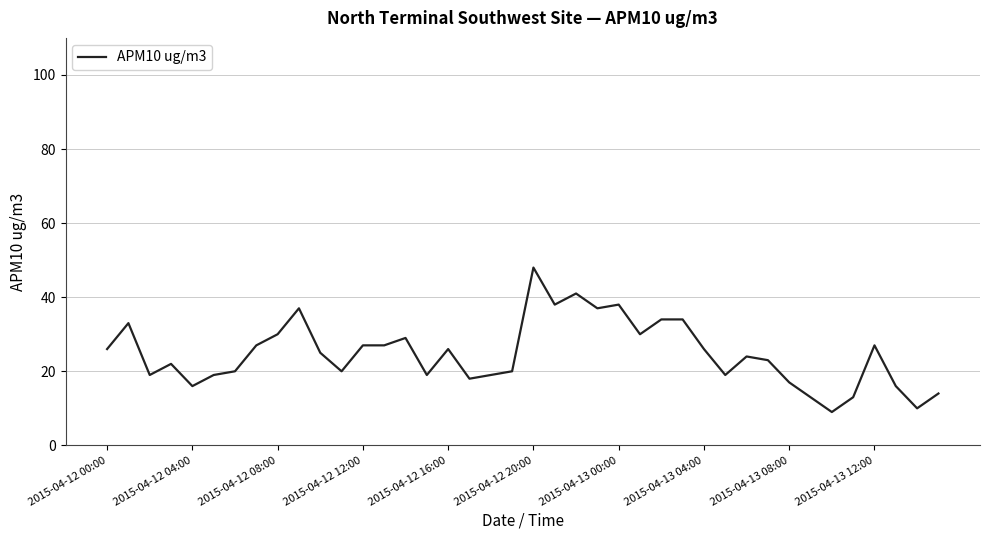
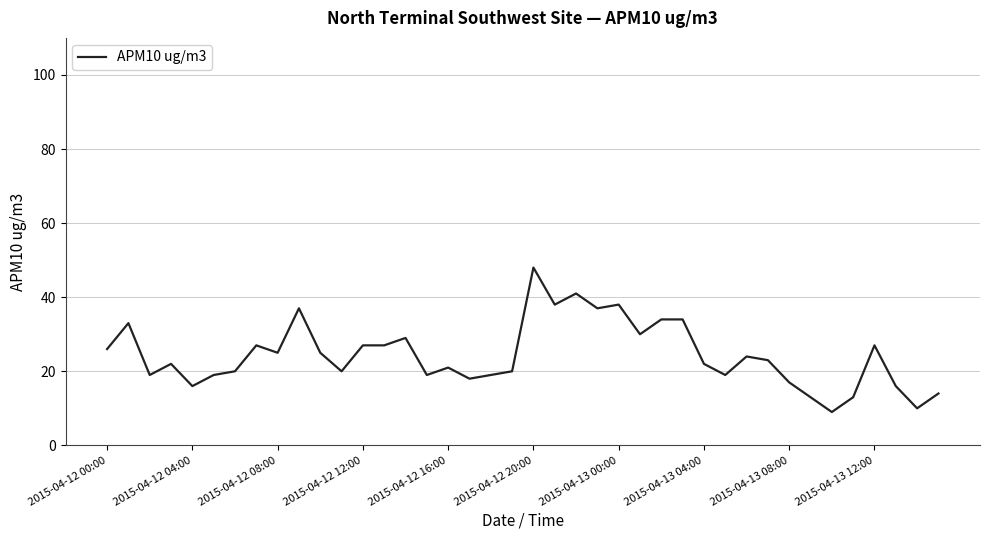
  {
    "2015-04-12 00:00": 26,
    "2015-04-12 04:00": 16,
-   "2015-04-12 08:00": 30,
+   "2015-04-12 08:00": 25,
    "2015-04-12 12:00": 27,
-   "2015-04-12 16:00": 26,
+   "2015-04-12 16:00": 21,
    "2015-04-12 20:00": 48,
    "2015-04-13 00:00": 38,
-   "2015-04-13 04:00": 26,
+   "2015-04-13 04:00": 22,
    "2015-04-13 08:00": 17,
    "2015-04-13 12:00": 27
  }
